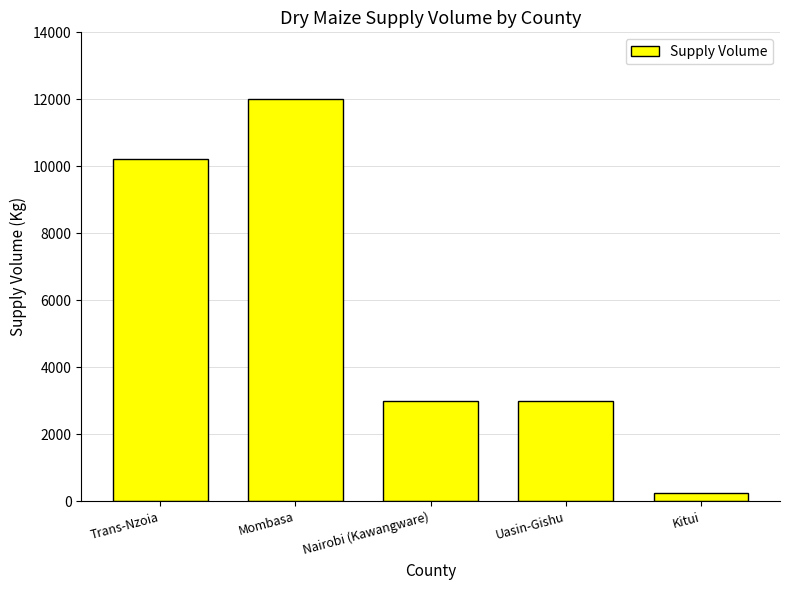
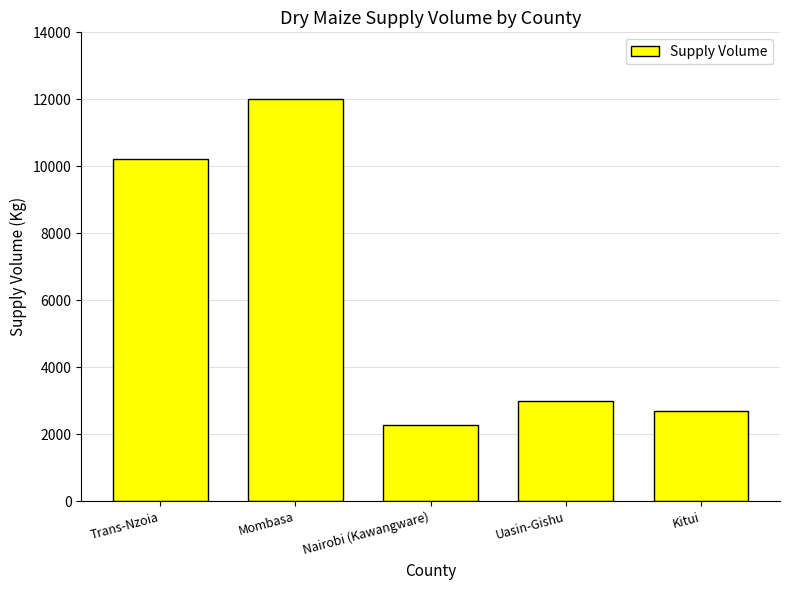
  {
    "Trans-Nzoia": 10200,
    "Mombasa": 12000,
-   "Nairobi (Kawangware)": 3000,
+   "Nairobi (Kawangware)": 2300,
    "Uasin-Gishu": 3000,
-   "Kitui": 200
+   "Kitui": 2700
  }
